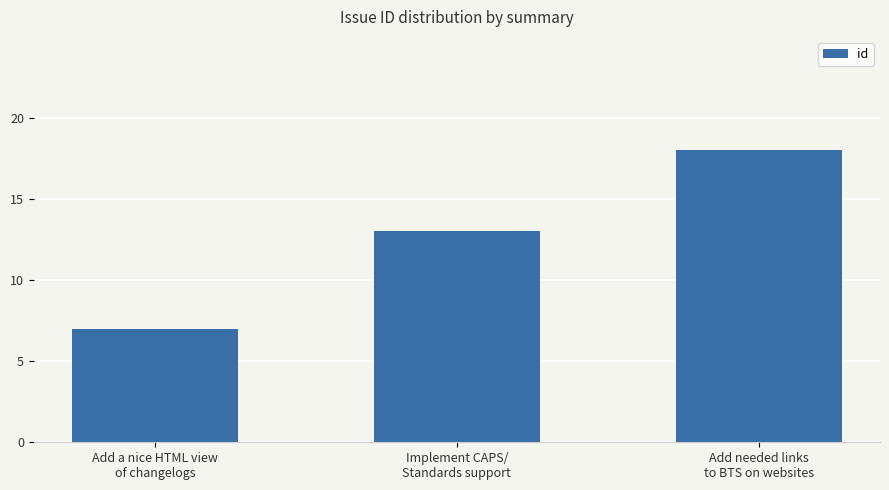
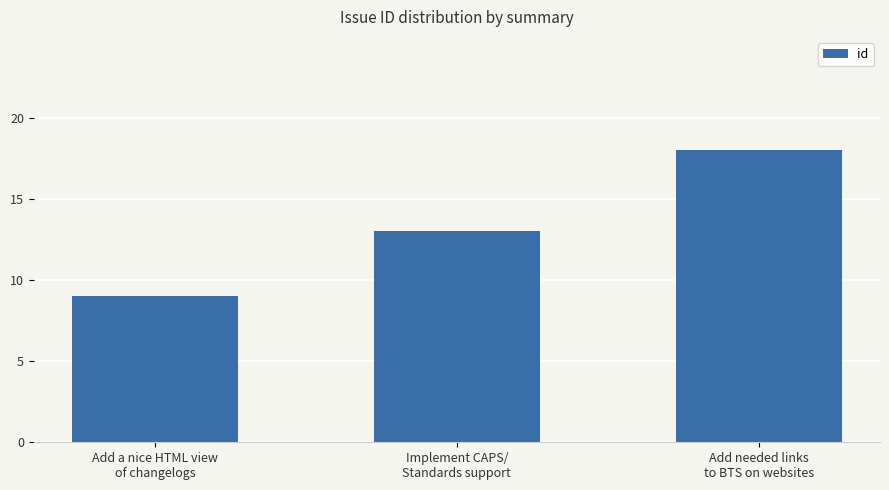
  {
-   "Add a nice HTML view of changelogs": 7,
+   "Add a nice HTML view of changelogs": 9,
    "Implement CAPS/ Standards support": 13,
    "Add needed links to BTS on websites": 18
  }
